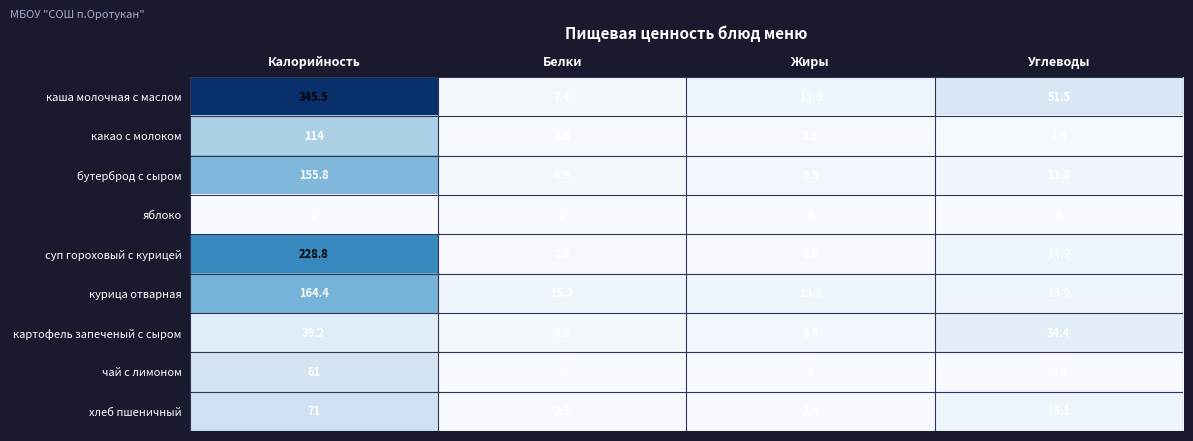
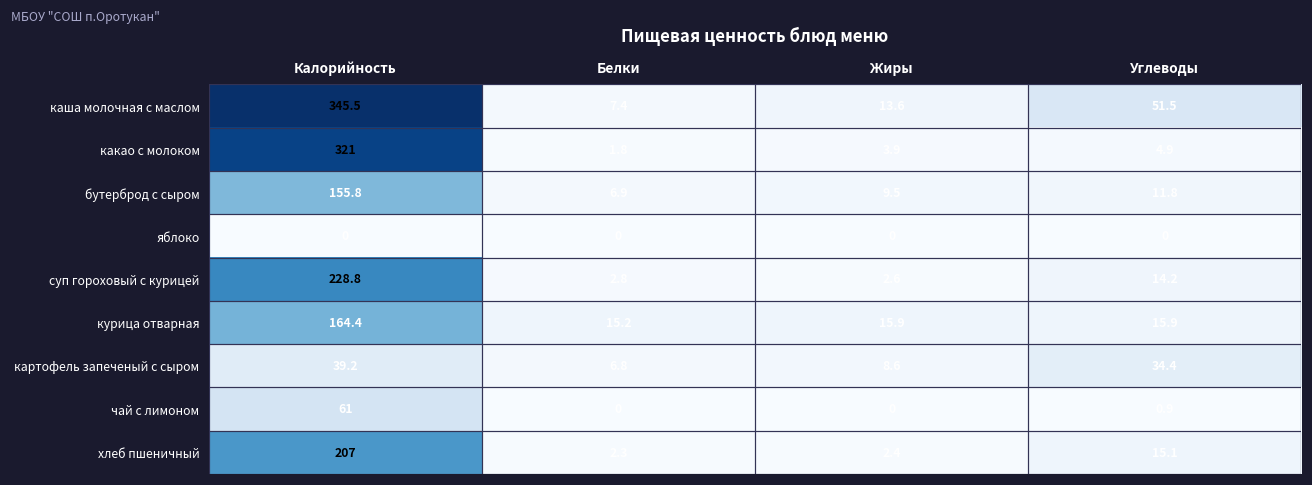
  {
    "каша молочная с маслом": {
      "Калорийность": 345.5
    },
    "какао с молоком": {
-     "Калорийность": 114
+     "Калорийность": 321
    },
    "бутерброд с сыром": {
      "Калорийность": 155.8
    },
    "суп гороховый с курицей": {
      "Калорийность": 228.8
    },
    "курица отварная": {
      "Калорийность": 164.4
    },
    "хлеб пшеничный": {
-     "Калорийность": 71
+     "Калорийность": 207
    }
  }
